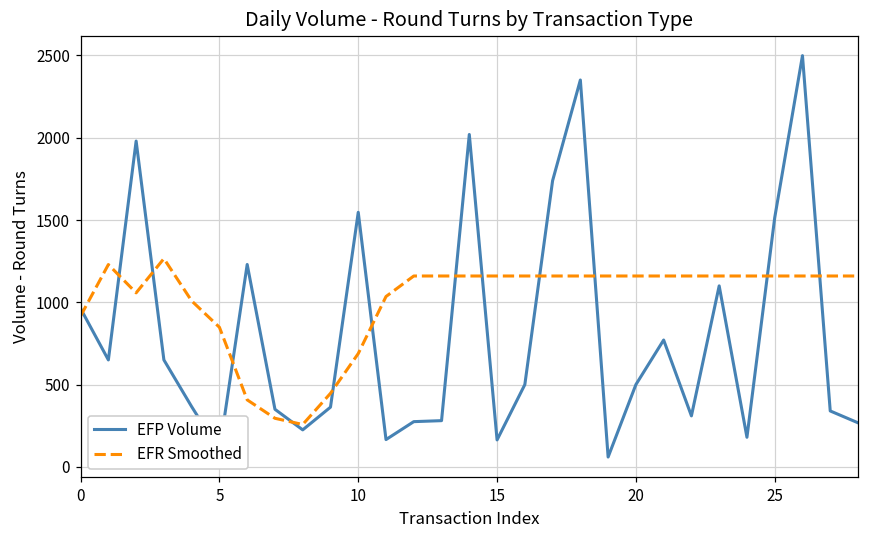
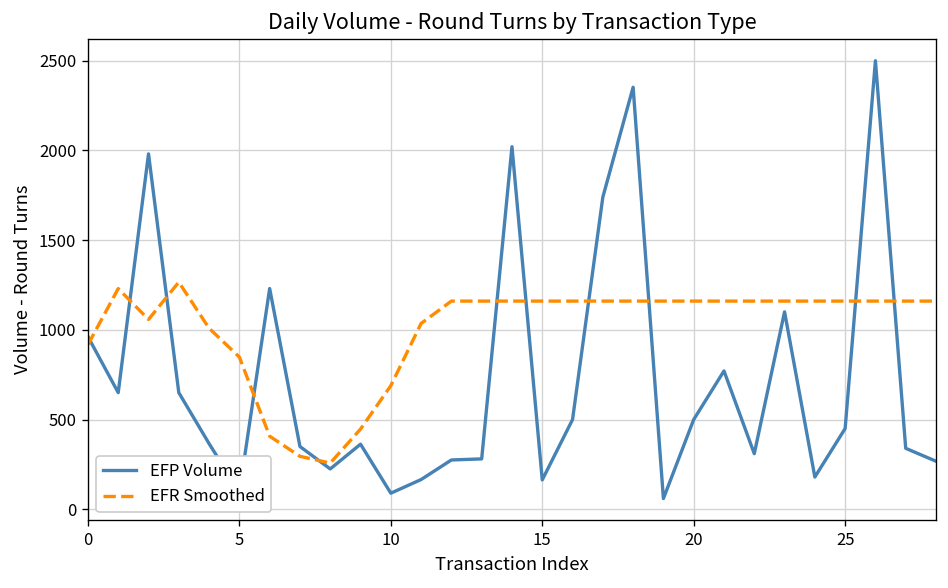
  {
    "EFP Volume": {
      "0": 960,
-     "10": 1550,
+     "10": 90,
      "15": 160,
      "20": 500,
-     "25": 1510
+     "25": 450
    },
    "EFR Smoothed": {
      "0": 920,
      "5": 850,
      "10": 690,
      "15": 1160,
      "20": 1160,
      "25": 1160
    }
  }
